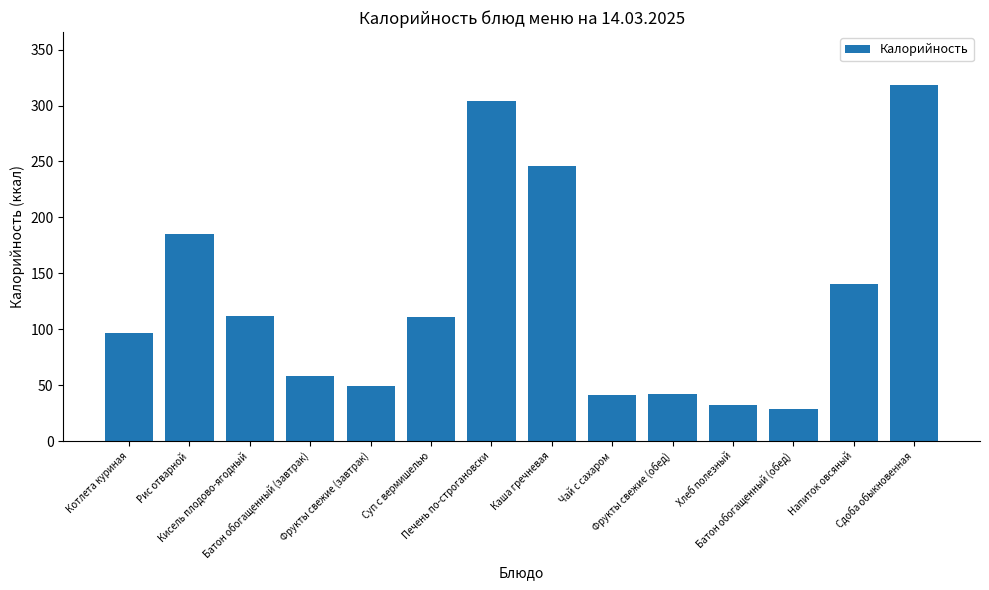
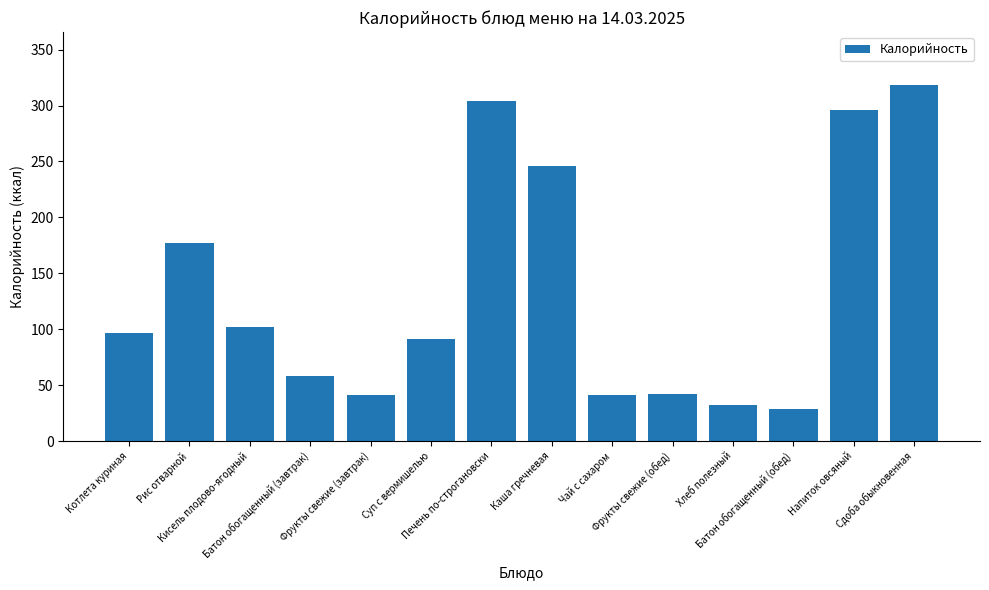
  {
    "Котлета куриная": 97,
-   "Рис отварной": 185,
-   "Кисель плодово-ягодный": 112,
+   "Рис отварной": 177,
+   "Кисель плодово-ягодный": 102,
    "Батон обогащенный (завтрак)": 58,
-   "Фрукты свежие (завтрак)": 49,
-   "Суп с вермишелью": 111,
+   "Фрукты свежие (завтрак)": 41,
+   "Суп с вермишелью": 91,
    "Печень по-строгановски": 304,
    "Каша гречневая": 246,
    "Чай с сахаром": 41,
    "Фрукты свежие (обед)": 42,
    "Хлеб полезный": 32,
    "Батон обогащенный (обед)": 29,
-   "Напиток овсяный": 140,
+   "Напиток овсяный": 296,
    "Сдоба обыкновенная": 318
  }
